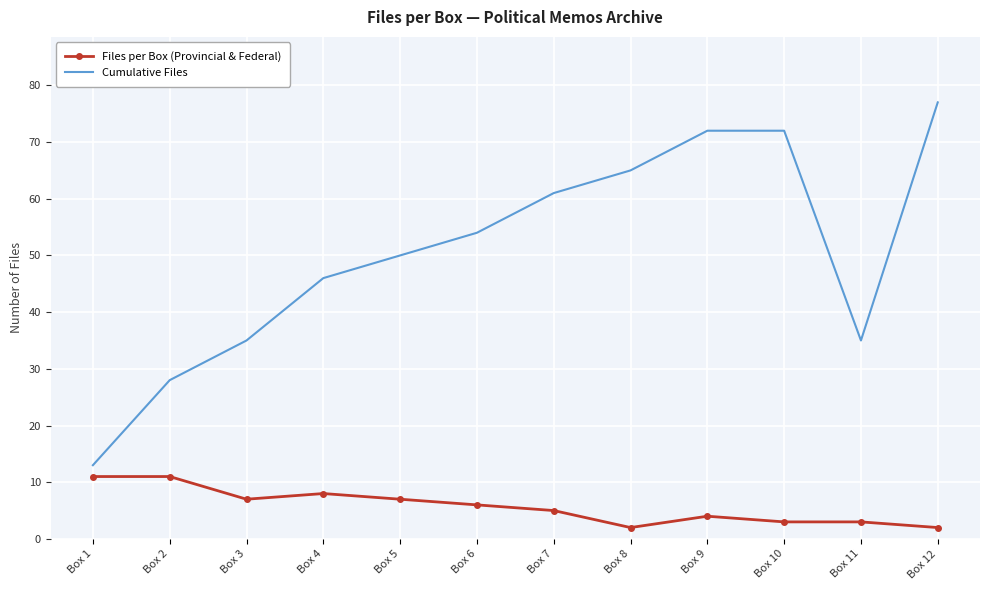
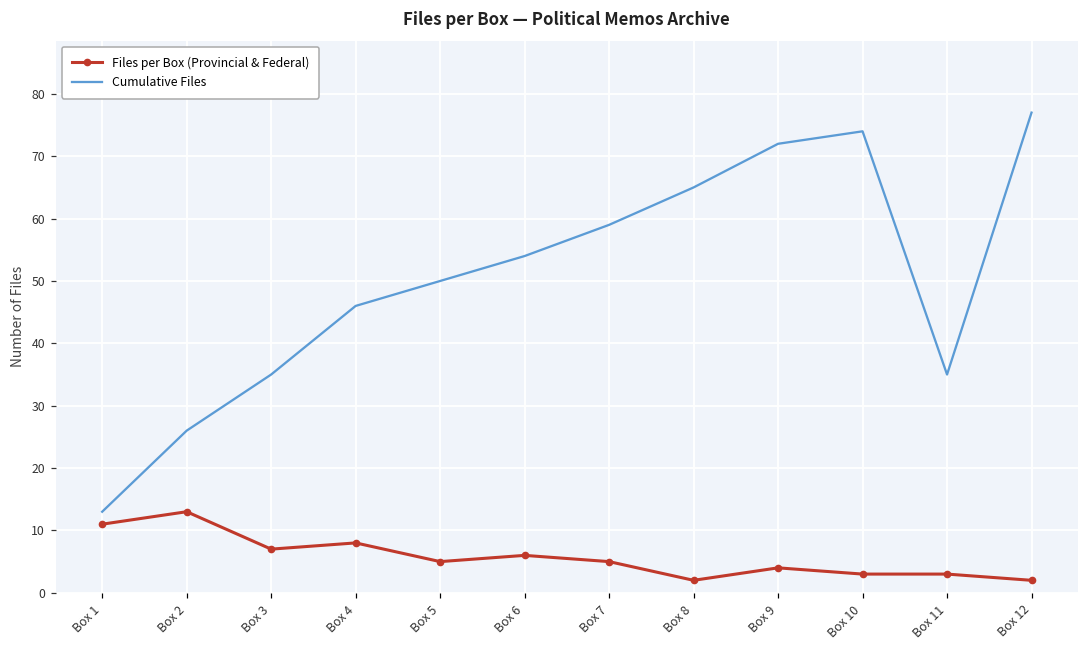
  {
    "Files per Box (Provincial & Federal)": {
      "Box 1": 11,
-     "Box 2": 11,
+     "Box 2": 13,
      "Box 3": 7,
      "Box 4": 8,
-     "Box 5": 7,
+     "Box 5": 5,
      "Box 6": 6,
      "Box 7": 5,
      "Box 8": 2,
      "Box 9": 4,
      "Box 10": 3,
      "Box 11": 3,
      "Box 12": 2
    },
    "Cumulative Files": {
      "Box 1": 13,
-     "Box 2": 28,
+     "Box 2": 26,
      "Box 3": 35,
      "Box 4": 46,
      "Box 5": 50,
      "Box 6": 54,
-     "Box 7": 61,
+     "Box 7": 59,
      "Box 8": 65,
      "Box 9": 72,
-     "Box 10": 72,
+     "Box 10": 74,
      "Box 11": 35,
      "Box 12": 77
    }
  }
